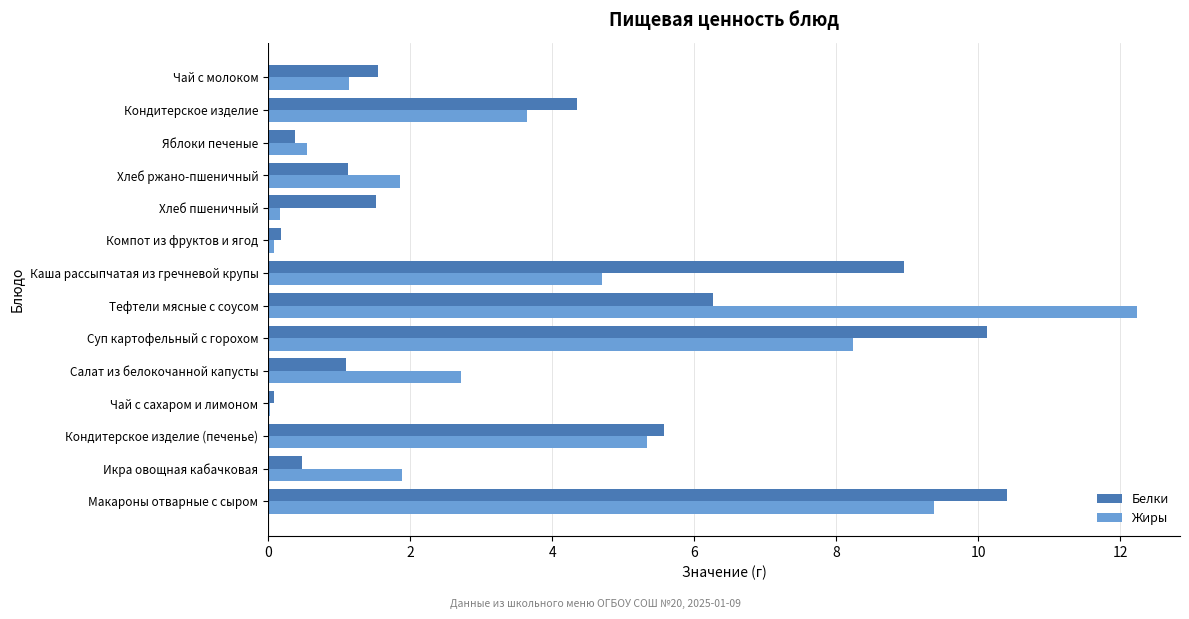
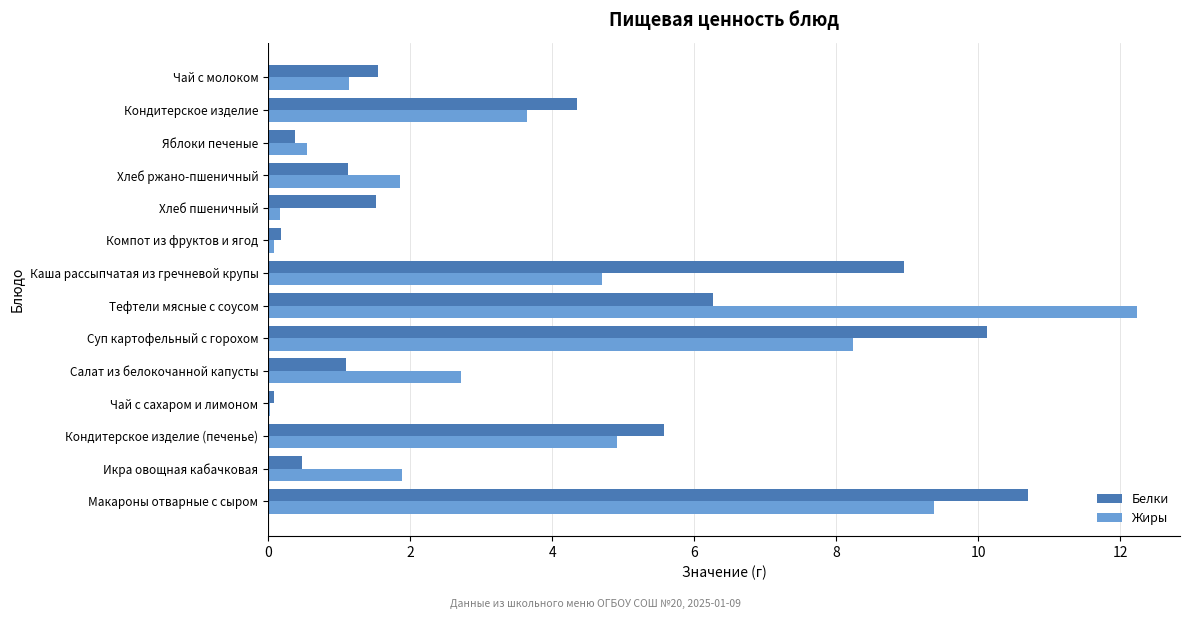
  {
    "Белки": {
      "Чай с молоком": 1.5,
      "Кондитерское изделие": 4.4,
      "Яблоки печеные": 0.4,
      "Хлеб ржано-пшеничный": 1.1,
      "Хлеб пшеничный": 1.5,
      "Компот из фруктов и ягод": 0.2,
      "Каша рассыпчатая из гречневой крупы": 9.0,
      "Тефтели мясные с соусом": 6.3,
      "Суп картофельный с горохом": 10.1,
      "Салат из белокочанной капусты": 1.1,
      "Чай с сахаром и лимоном": 0.1,
      "Кондитерское изделие (печенье)": 5.6,
      "Икра овощная кабачковая": 0.5,
-     "Макароны отварные с сыром": 10.4
+     "Макароны отварные с сыром": 10.7
    },
    "Жиры": {
      "Чай с молоком": 1.1,
      "Кондитерское изделие": 3.7,
      "Яблоки печеные": 0.6,
      "Хлеб ржано-пшеничный": 1.9,
      "Хлеб пшеничный": 0.2,
      "Компот из фруктов и ягод": 0.1,
      "Каша рассыпчатая из гречневой крупы": 4.7,
      "Тефтели мясные с соусом": 12.2,
      "Суп картофельный с горохом": 8.2,
      "Салат из белокочанной капусты": 2.7,
-     "Кондитерское изделие (печенье)": 5.3,
+     "Кондитерское изделие (печенье)": 4.9,
      "Икра овощная кабачковая": 1.9,
      "Макароны отварные с сыром": 9.4
    }
  }
